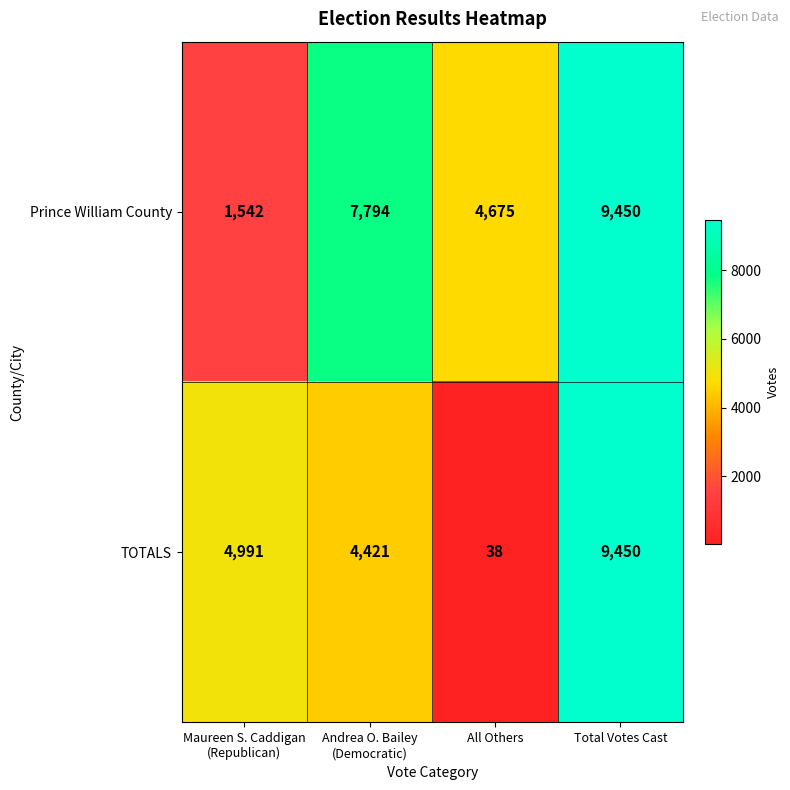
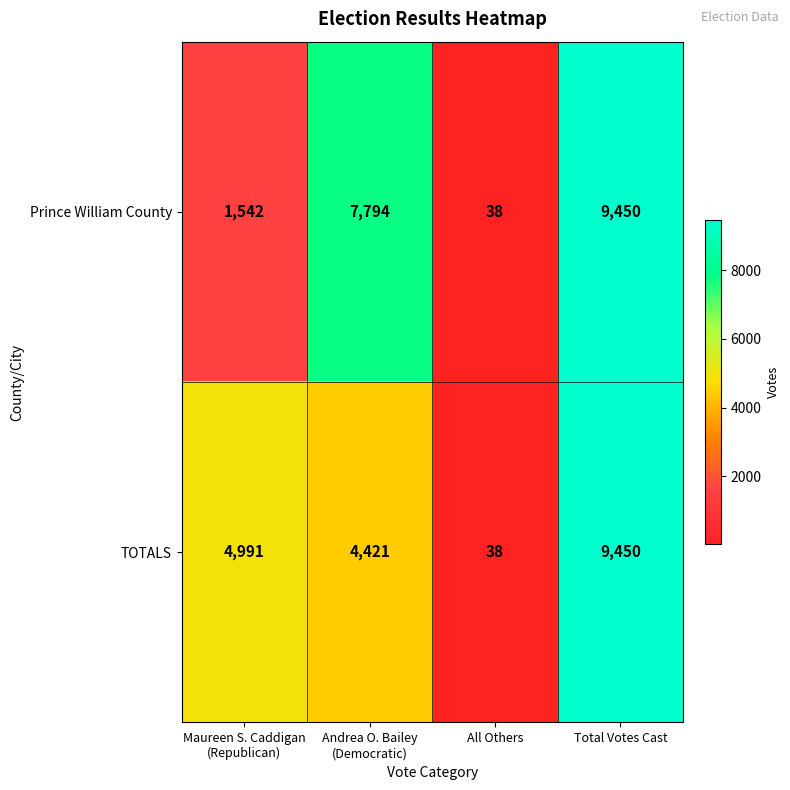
  {
    "Prince William County": {
      "Maureen S. Caddigan (Republican)": "1,542",
      "Andrea O. Bailey (Democratic)": "7,794",
-     "All Others": "4,675",
+     "All Others": "38",
      "Total Votes Cast": "9,450"
    },
    "TOTALS": {
      "Maureen S. Caddigan (Republican)": "4,991",
      "Andrea O. Bailey (Democratic)": "4,421",
      "All Others": "38",
      "Total Votes Cast": "9,450"
    }
  }
